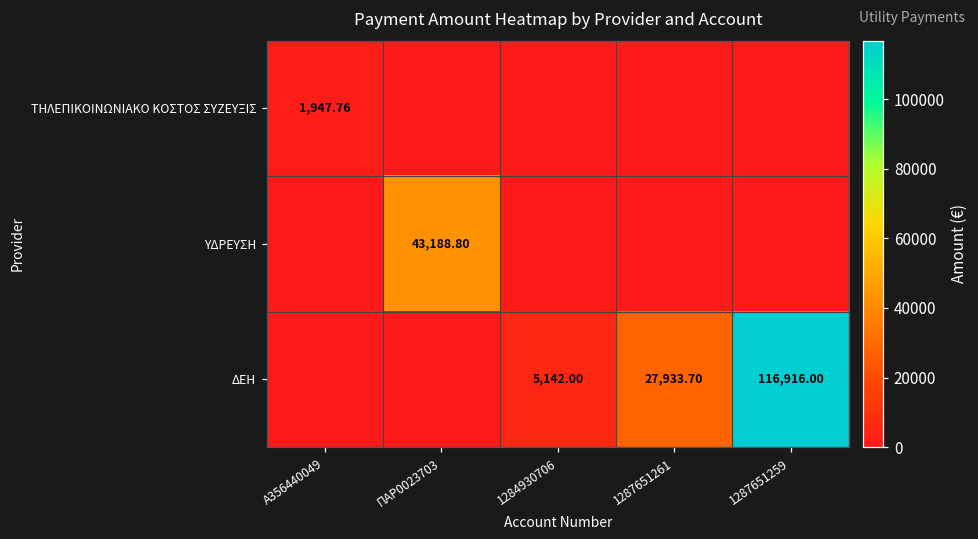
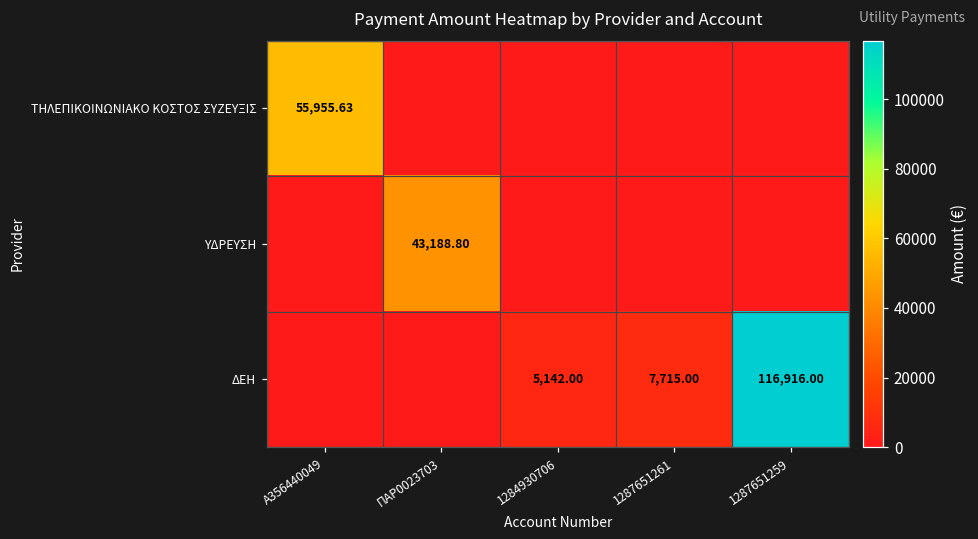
  {
    "ΤΗΛΕΠΙΚΟΙΝΩΝΙΑΚΟ ΚΟΣΤΟΣ ΣΥΖΕΥΞΙΣ": {
-     "Α356440049": "1,947.76"
+     "Α356440049": "55,955.63"
    },
    "ΥΔΡΕΥΣΗ": {
      "ΠΑΡ0023703": "43,188.80"
    },
    "ΔΕΗ": {
      "1284930706": "5,142.00",
-     "1287651261": "27,933.70",
+     "1287651261": "7,715.00",
      "1287651259": "116,916.00"
    }
  }
